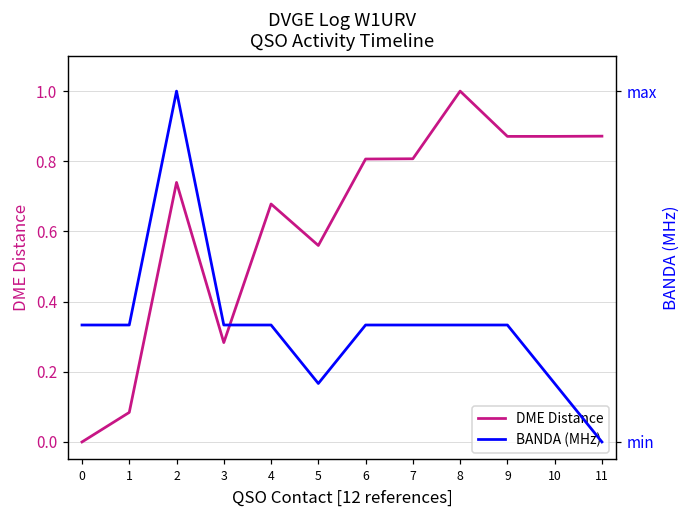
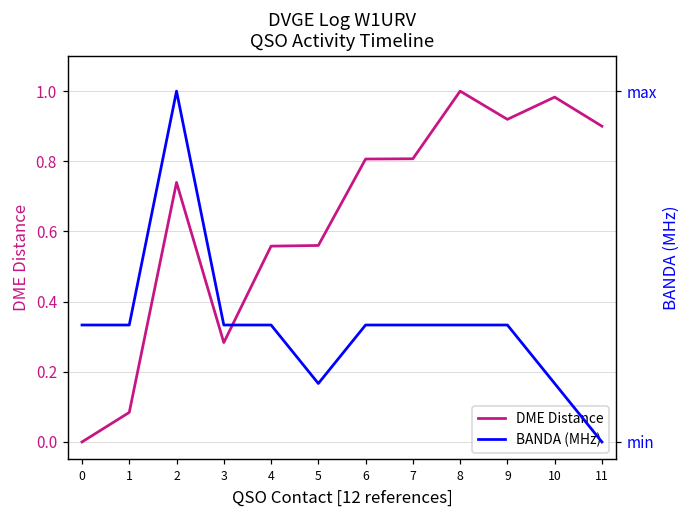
  {
    "DME Distance": {
      "0": 0.00,
      "1": 0.08,
      "2": 0.74,
      "3": 0.28,
-     "4": 0.68,
+     "4": 0.56,
      "5": 0.56,
      "6": 0.81,
      "7": 0.81,
      "8": 1.00,
-     "9": 0.87,
-     "10": 0.87,
-     "11": 0.87
+     "9": 0.92,
+     "10": 0.98,
+     "11": 0.90
    }
  }
